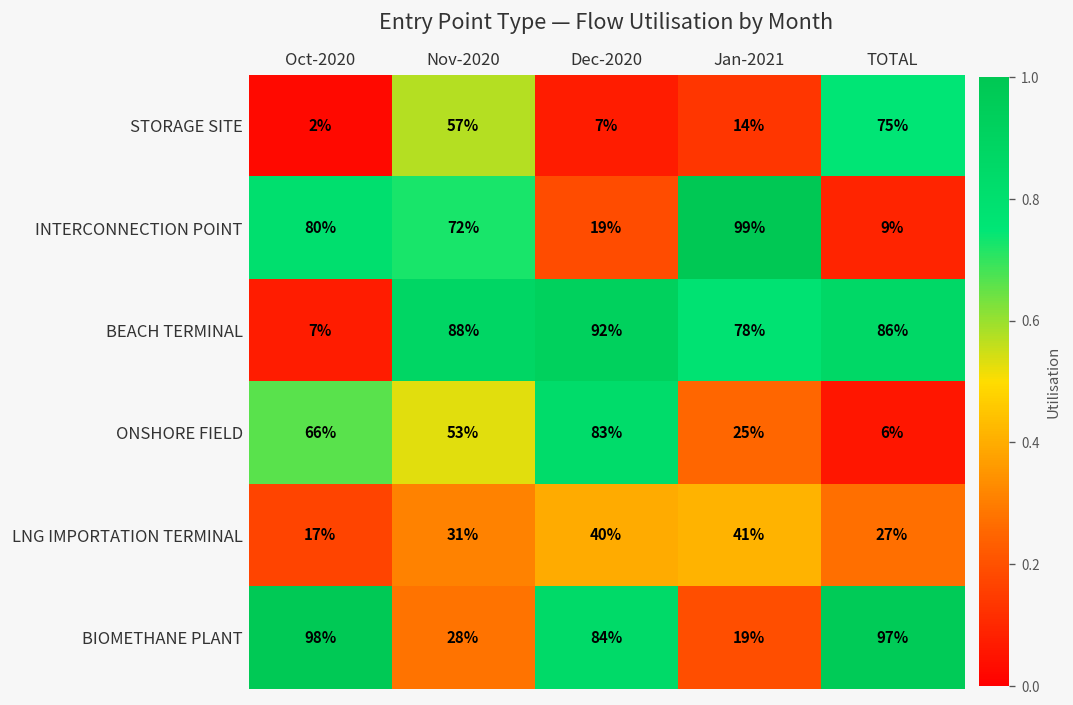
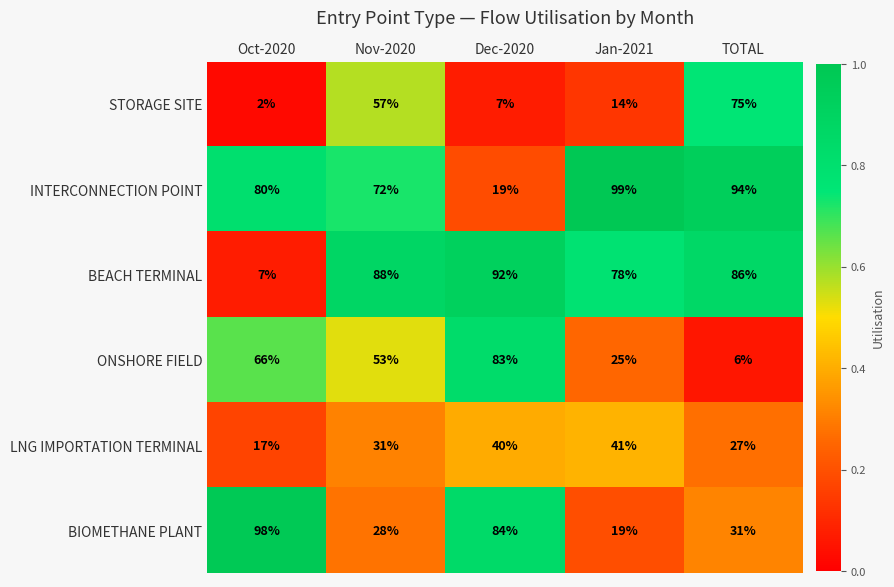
  {
    "STORAGE SITE": {
      "Oct-2020": "2%",
      "Nov-2020": "57%",
      "Dec-2020": "7%",
      "Jan-2021": "14%",
      "TOTAL": "75%"
    },
    "INTERCONNECTION POINT": {
      "Oct-2020": "80%",
      "Nov-2020": "72%",
      "Dec-2020": "19%",
      "Jan-2021": "99%",
-     "TOTAL": "9%"
+     "TOTAL": "94%"
    },
    "BEACH TERMINAL": {
      "Oct-2020": "7%",
      "Nov-2020": "88%",
      "Dec-2020": "92%",
      "Jan-2021": "78%",
      "TOTAL": "86%"
    },
    "ONSHORE FIELD": {
      "Oct-2020": "66%",
      "Nov-2020": "53%",
      "Dec-2020": "83%",
      "Jan-2021": "25%",
      "TOTAL": "6%"
    },
    "LNG IMPORTATION TERMINAL": {
      "Oct-2020": "17%",
      "Nov-2020": "31%",
      "Dec-2020": "40%",
      "Jan-2021": "41%",
      "TOTAL": "27%"
    },
    "BIOMETHANE PLANT": {
      "Oct-2020": "98%",
      "Nov-2020": "28%",
      "Dec-2020": "84%",
      "Jan-2021": "19%",
-     "TOTAL": "97%"
+     "TOTAL": "31%"
    }
  }
